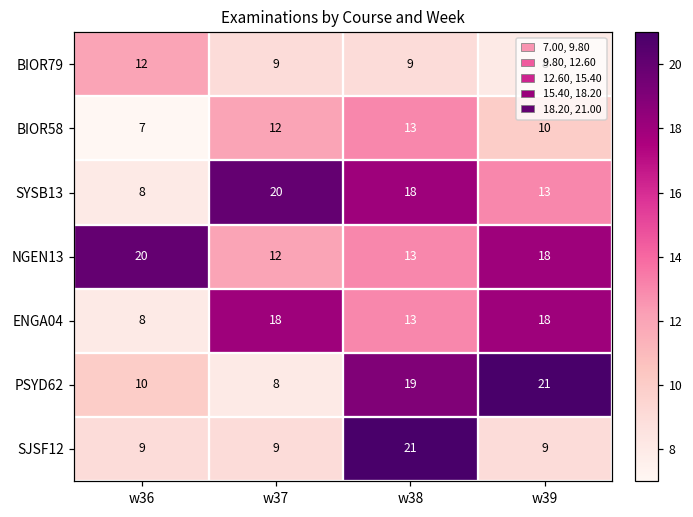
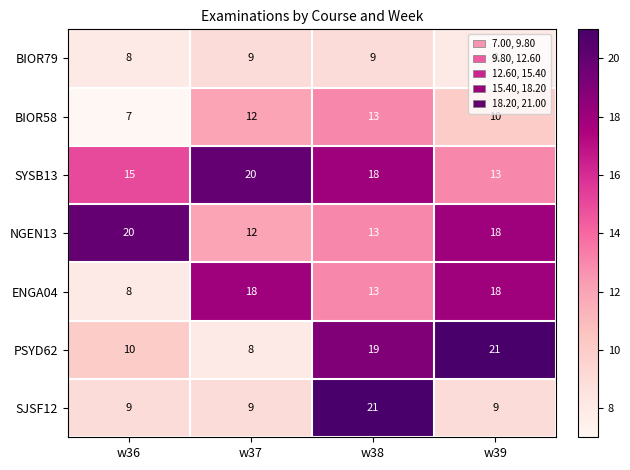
  {
    "BIOR79": {
-     "w36": 12,
+     "w36": 8,
      "w37": 9,
      "w38": 9
    },
    "BIOR58": {
      "w36": 7,
      "w37": 12,
      "w38": 13
    },
    "SYSB13": {
-     "w36": 8,
+     "w36": 15,
      "w37": 20,
      "w38": 18,
      "w39": 13
    },
    "NGEN13": {
      "w36": 20,
      "w37": 12,
      "w38": 13,
      "w39": 18
    },
    "ENGA04": {
      "w36": 8,
      "w37": 18,
      "w38": 13,
      "w39": 18
    },
    "PSYD62": {
      "w36": 10,
      "w37": 8,
      "w38": 19,
      "w39": 21
    },
    "SJSF12": {
      "w36": 9,
      "w37": 9,
      "w38": 21,
      "w39": 9
    }
  }
